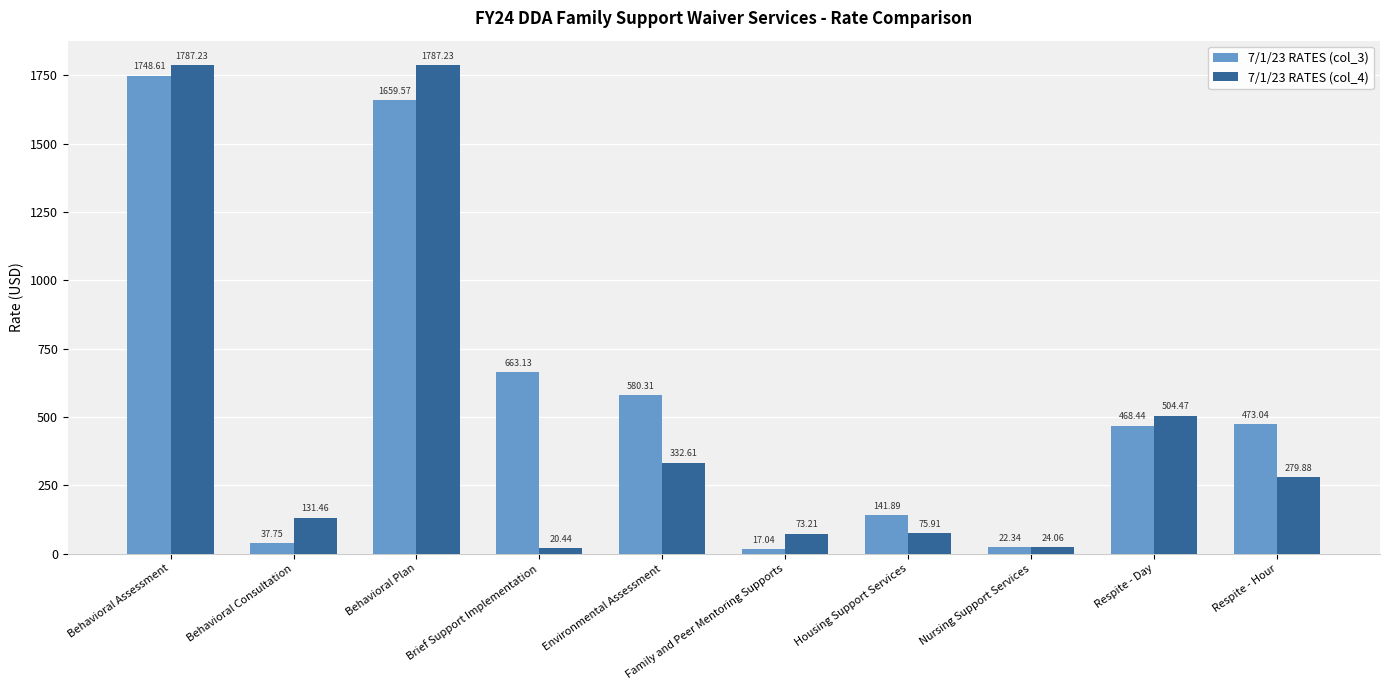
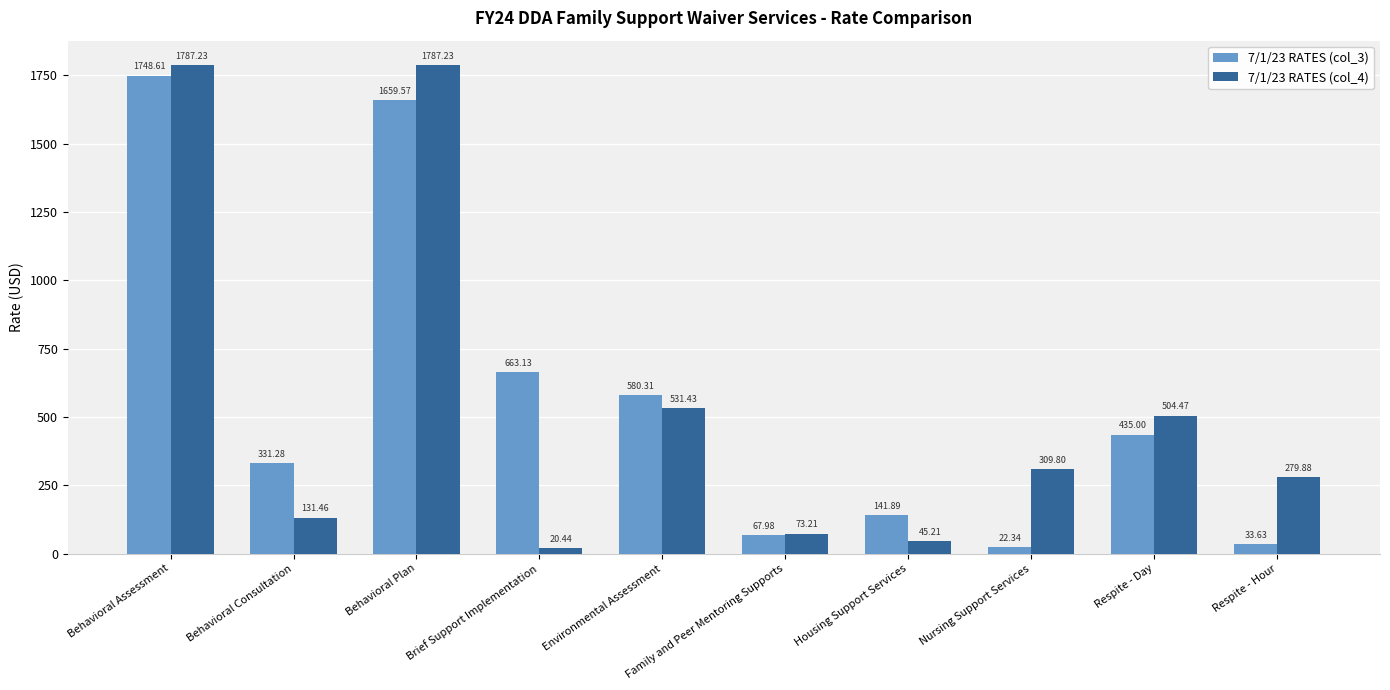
  {
    "7/1/23 RATES (col_3)": {
      "Behavioral Assessment": 1748.61,
-     "Behavioral Consultation": 37.75,
+     "Behavioral Consultation": 331.28,
      "Behavioral Plan": 1659.57,
      "Brief Support Implementation": 663.13,
      "Environmental Assessment": 580.31,
-     "Family and Peer Mentoring Supports": 17.04,
+     "Family and Peer Mentoring Supports": 67.98,
      "Housing Support Services": 141.89,
      "Nursing Support Services": 22.34,
-     "Respite - Day": 468.44,
-     "Respite - Hour": 473.04
+     "Respite - Day": 435.00,
+     "Respite - Hour": 33.63
    },
    "7/1/23 RATES (col_4)": {
      "Behavioral Assessment": 1787.23,
      "Behavioral Consultation": 131.46,
      "Behavioral Plan": 1787.23,
      "Brief Support Implementation": 20.44,
-     "Environmental Assessment": 332.61,
+     "Environmental Assessment": 531.43,
      "Family and Peer Mentoring Supports": 73.21,
-     "Housing Support Services": 75.91,
-     "Nursing Support Services": 24.06,
+     "Housing Support Services": 45.21,
+     "Nursing Support Services": 309.80,
      "Respite - Day": 504.47,
      "Respite - Hour": 279.88
    }
  }
